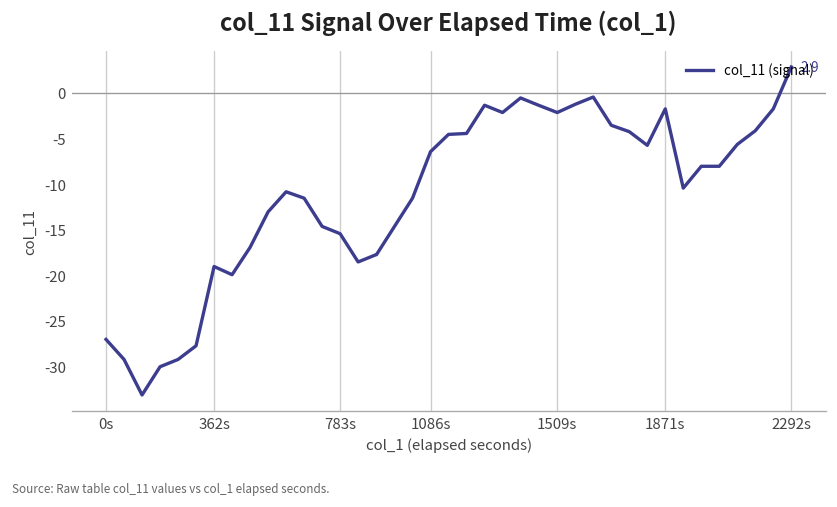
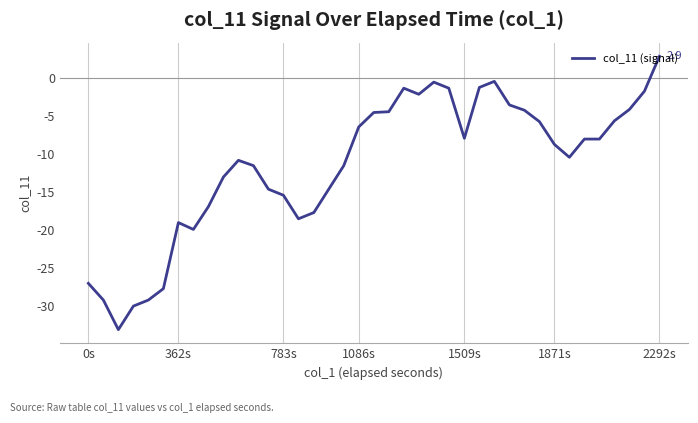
  {
    "0s": -27,
    "362s": -19,
    "783s": -15,
    "1086s": -6,
-   "1509s": -2,
-   "1871s": -2
+   "1509s": -8,
+   "1871s": -9
  }
